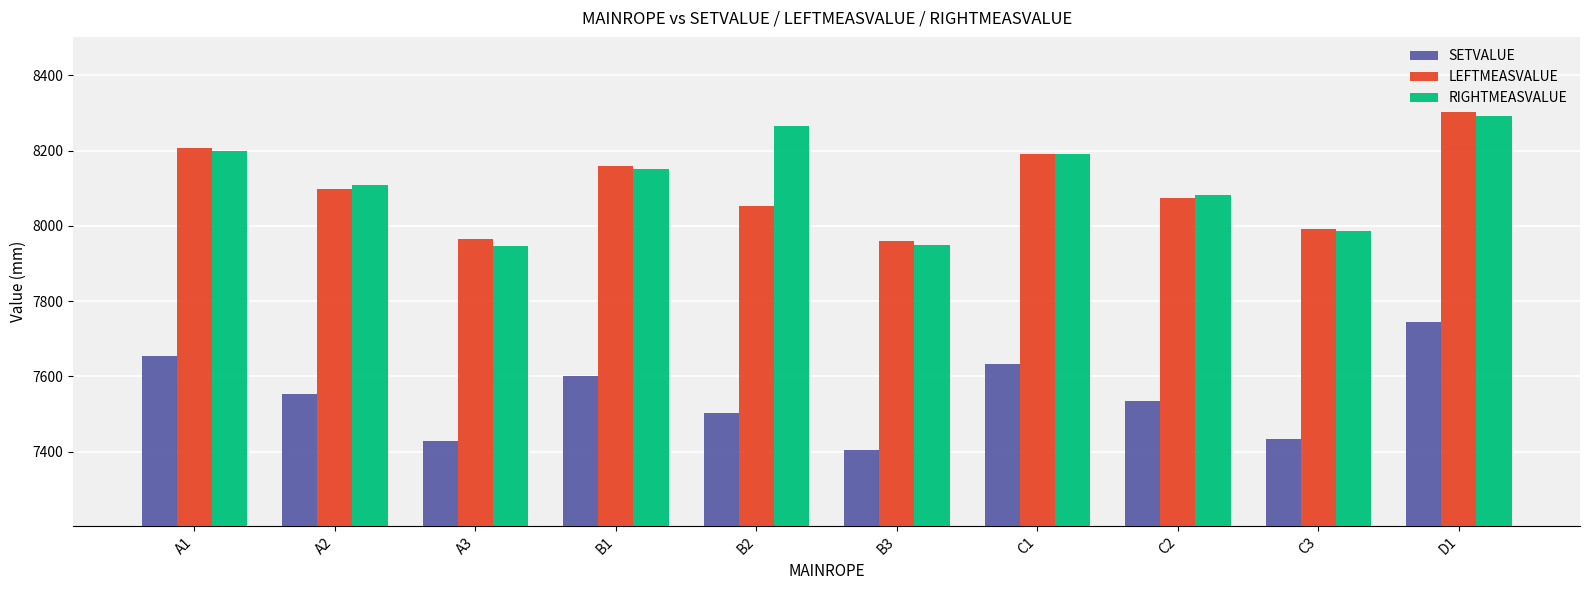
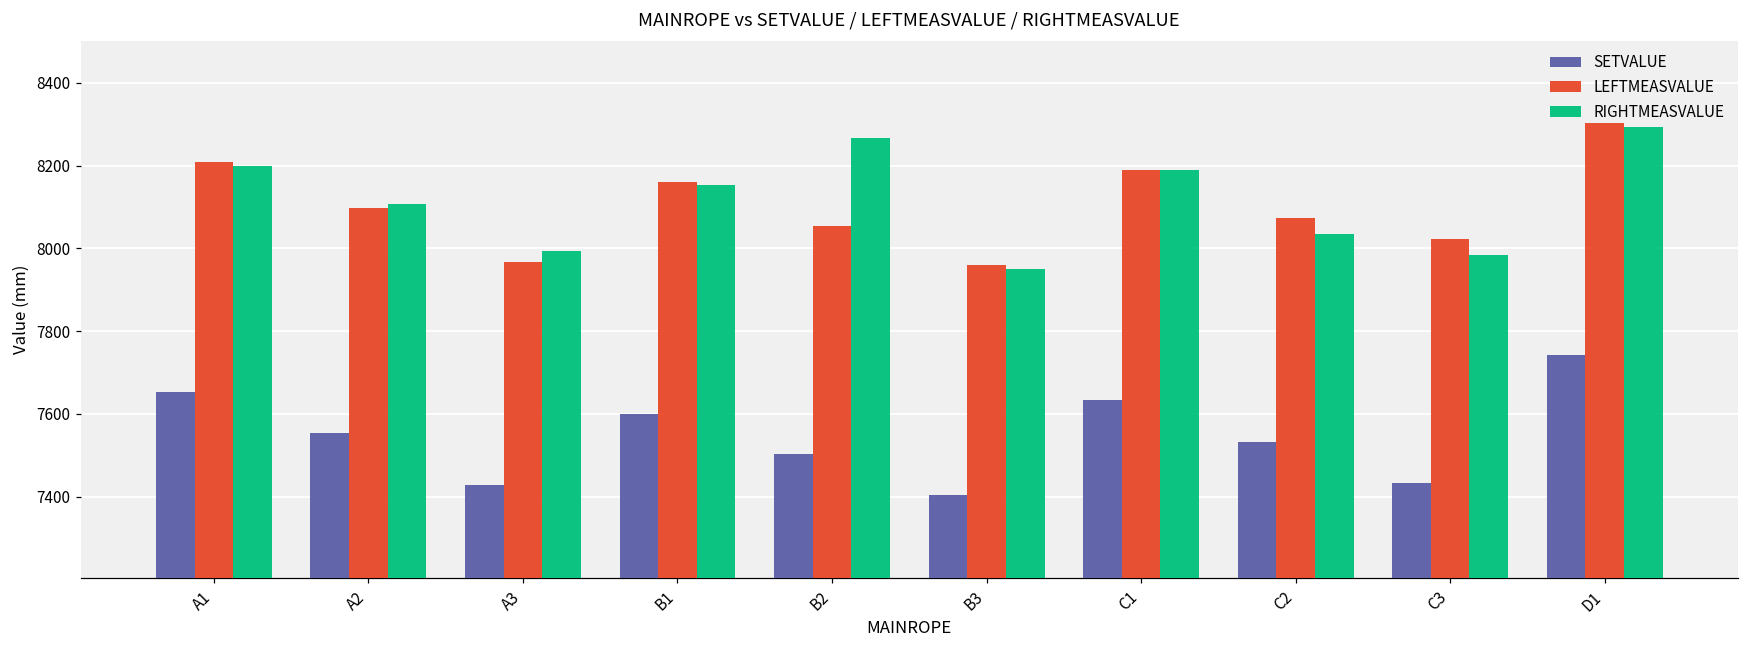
  {
    "SETVALUE": {
      "A1": 7650,
      "A2": 7550,
      "A3": 7430,
      "B1": 7600,
      "B2": 7500,
      "B3": 7400,
      "C1": 7630,
      "C2": 7530,
      "C3": 7430,
      "D1": 7740
    },
    "LEFTMEASVALUE": {
      "A1": 8210,
      "A2": 8100,
      "A3": 7970,
      "B1": 8160,
      "B2": 8050,
      "B3": 7960,
      "C1": 8190,
      "C2": 8070,
-     "C3": 7990,
+     "C3": 8020,
      "D1": 8300
    },
    "RIGHTMEASVALUE": {
      "A1": 8200,
      "A2": 8110,
-     "A3": 7950,
+     "A3": 7990,
      "B1": 8150,
      "B2": 8270,
      "B3": 7950,
      "C1": 8190,
-     "C2": 8080,
+     "C2": 8030,
      "C3": 7990,
      "D1": 8290
    }
  }
